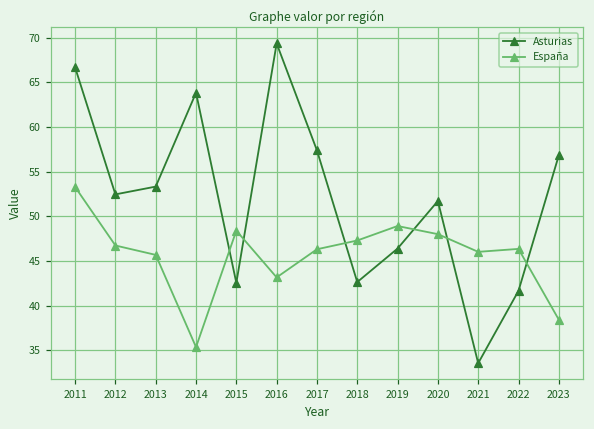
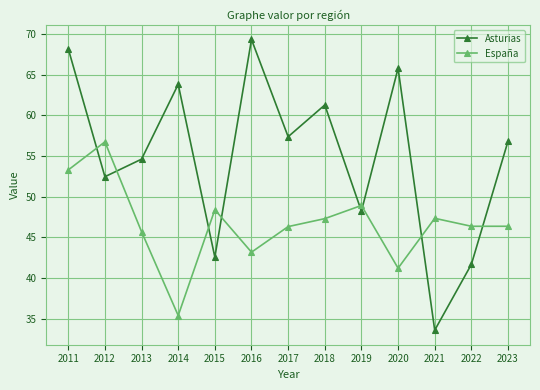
  {
    "Asturias": {
-     "2011": 67,
+     "2011": 68,
      "2012": 52,
-     "2013": 53,
+     "2013": 55,
      "2014": 64,
      "2015": 43,
      "2016": 69,
      "2017": 57,
-     "2018": 43,
-     "2019": 46,
-     "2020": 52,
+     "2018": 61,
+     "2019": 48,
+     "2020": 66,
      "2021": 34,
      "2022": 42,
      "2023": 57
    },
    "España": {
      "2011": 53,
-     "2012": 47,
+     "2012": 57,
      "2013": 46,
      "2014": 35,
      "2015": 48,
      "2016": 43,
      "2017": 46,
      "2018": 47,
      "2019": 49,
-     "2020": 48,
-     "2021": 46,
+     "2020": 41,
+     "2021": 47,
      "2022": 46,
-     "2023": 38
+     "2023": 46
    }
  }
